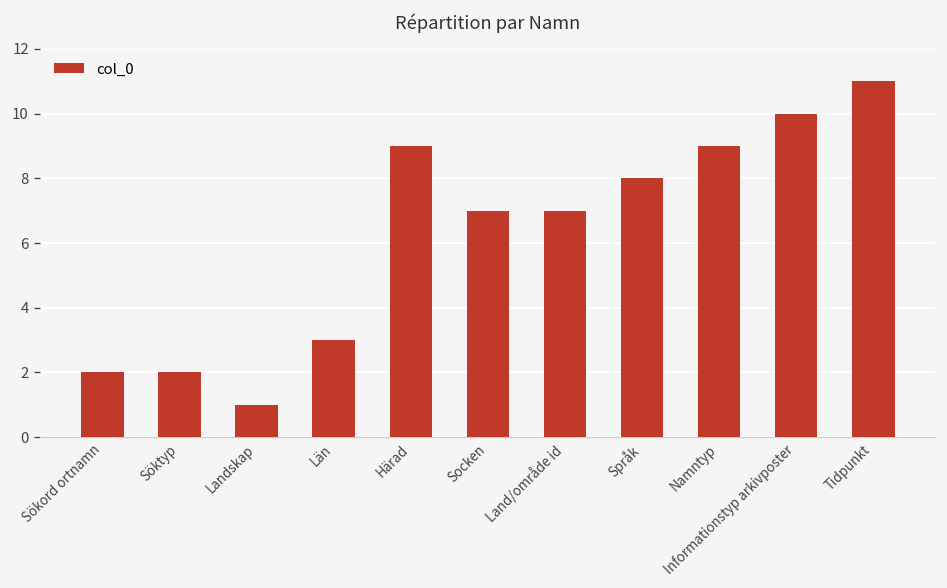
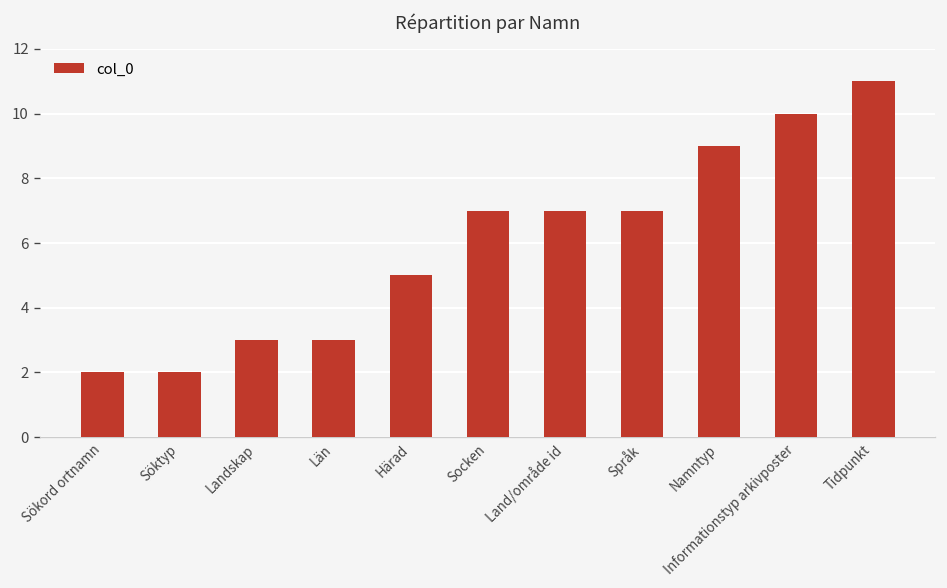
  {
    "Sökord ortnamn": 2,
    "Söktyp": 2,
-   "Landskap": 1,
+   "Landskap": 3,
    "Län": 3,
-   "Härad": 9,
+   "Härad": 5,
    "Socken": 7,
    "Land/område id": 7,
-   "Språk": 8,
+   "Språk": 7,
    "Namntyp": 9,
    "Informationstyp arkivposter": 10,
    "Tidpunkt": 11
  }
